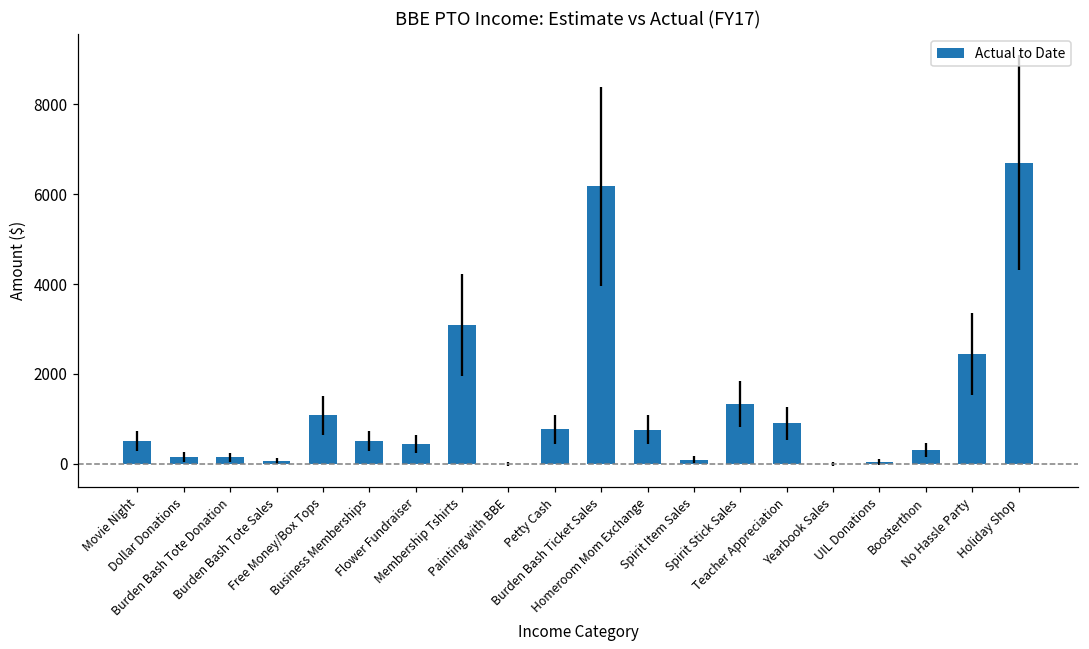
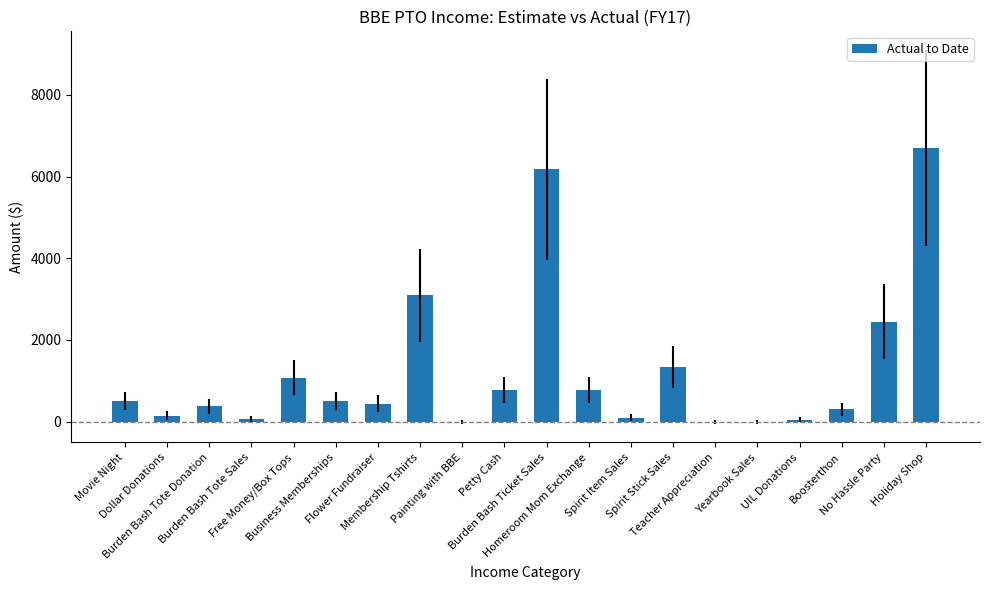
  {
    "Movie Night": 500,
    "Dollar Donations": 200,
-   "Burden Bash Tote Donation": 100,
+   "Burden Bash Tote Donation": 400,
    "Free Money/Box Tops": 1100,
    "Business Memberships": 500,
    "Flower Fundraiser": 400,
    "Membership Tshirts": 3100,
    "Painting with BBE": 0,
    "Petty Cash": 800,
    "Burden Bash Ticket Sales": 6200,
    "Homeroom Mom Exchange": 800,
    "Spirit Item Sales": 100,
    "Spirit Stick Sales": 1300,
-   "Teacher Appreciation": 900,
+   "Teacher Appreciation": 0,
    "Yearbook Sales": 0,
    "Boosterthon": 300,
    "No Hassle Party": 2500,
    "Holiday Shop": 6700
  }
